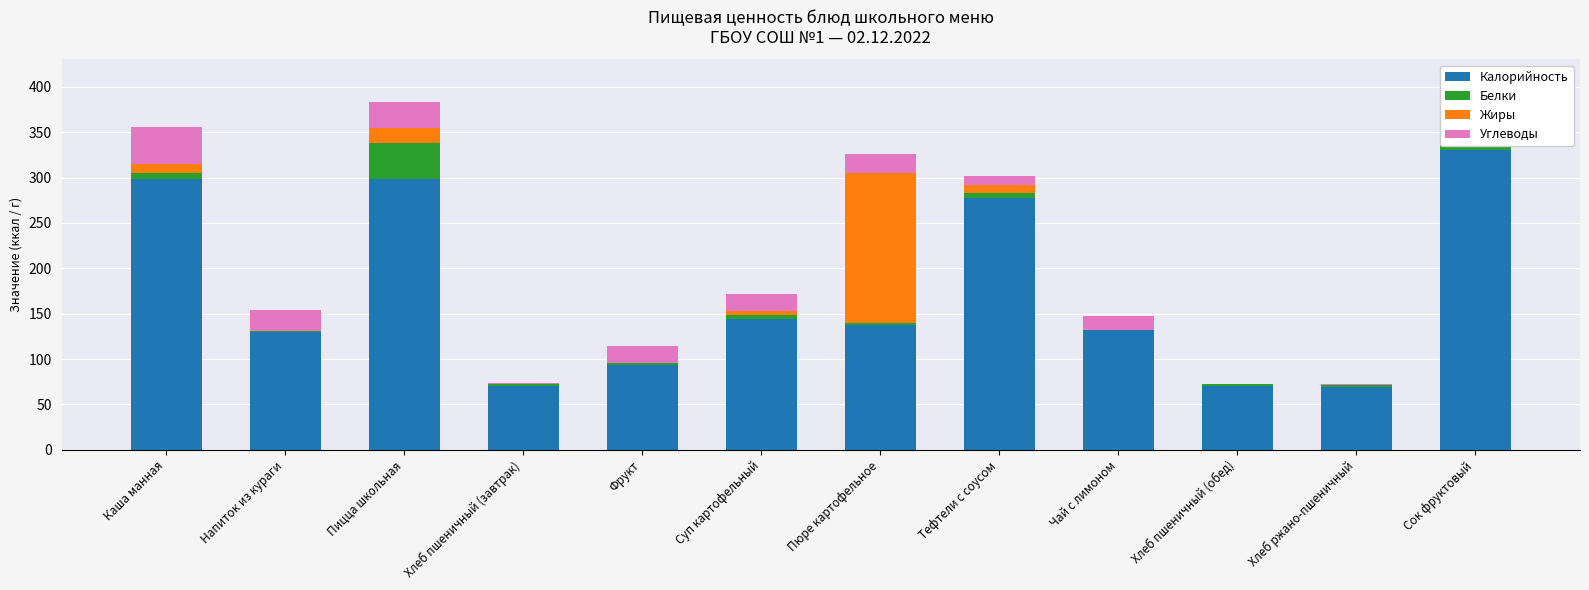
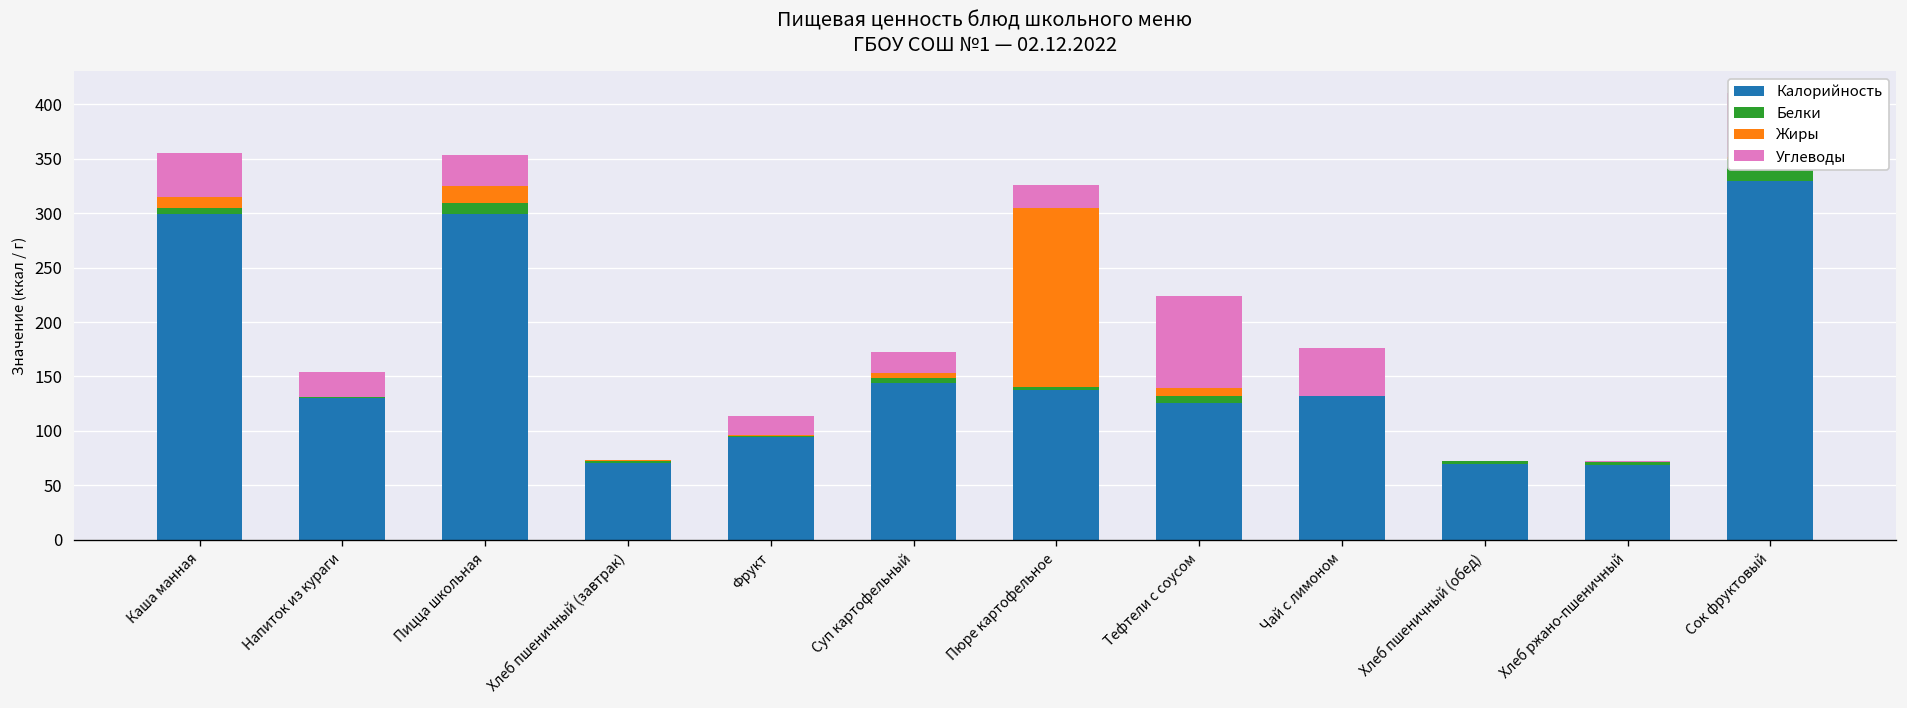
  {
    "Калорийность": {
      "Каша манная": 300,
      "Напиток из кураги": 130,
      "Пицца школьная": 300,
      "Хлеб пшеничный (завтрак)": 70,
      "Фрукт": 90,
      "Суп картофельный": 140,
      "Пюре картофельное": 140,
-     "Тефтели с соусом": 280,
+     "Тефтели с соусом": 130,
      "Чай с лимоном": 130,
      "Хлеб пшеничный (обед)": 70,
      "Хлеб ржано-пшеничный": 70,
      "Сок фруктовый": 330
    },
    "Белки": {
      "Каша манная": 10,
-     "Пицца школьная": 40,
+     "Пицца школьная": 10,
      "Суп картофельный": 0,
      "Пюре картофельное": 0,
      "Тефтели с соусом": 10,
      "Чай с лимоном": 0
    },
    "Жиры": {
      "Каша манная": 10,
      "Напиток из кураги": 0,
      "Пицца школьная": 20,
      "Суп картофельный": 10,
      "Пюре картофельное": 160,
      "Тефтели с соусом": 10,
      "Чай с лимоном": 0,
      "Хлеб пшеничный (обед)": 0,
      "Хлеб ржано-пшеничный": 0
    },
    "Углеводы": {
      "Каша манная": 40,
      "Напиток из кураги": 20,
      "Пицца школьная": 30,
      "Фрукт": 20,
      "Суп картофельный": 20,
      "Пюре картофельное": 20,
-     "Тефтели с соусом": 10,
-     "Чай с лимоном": 20,
+     "Тефтели с соусом": 80,
+     "Чай с лимоном": 40,
      "Хлеб пшеничный (обед)": 0
    }
  }
